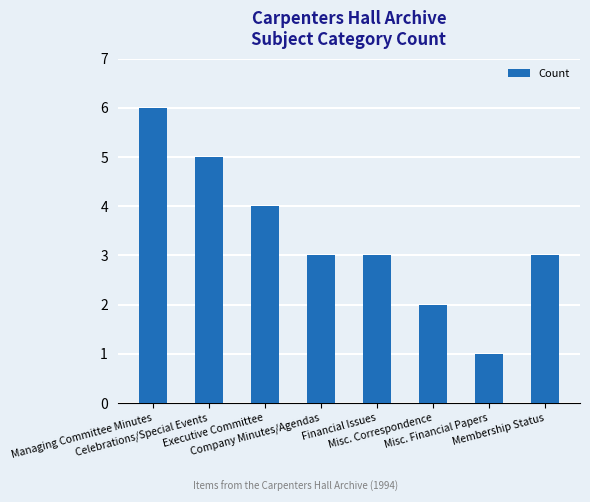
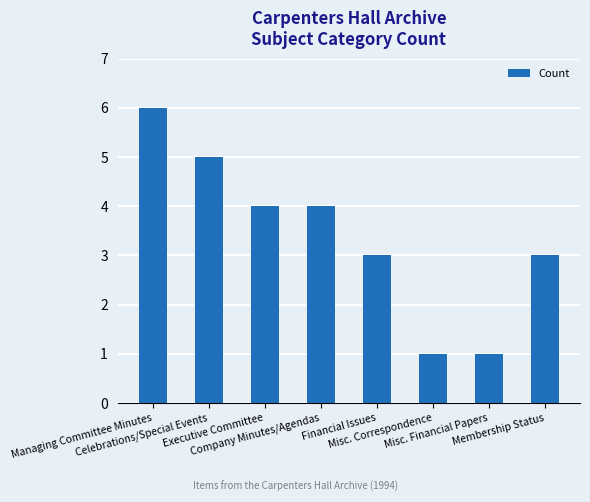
  {
    "Managing Committee Minutes": 6,
    "Celebrations/Special Events": 5,
    "Executive Committee": 4,
-   "Company Minutes/Agendas": 3,
+   "Company Minutes/Agendas": 4,
    "Financial Issues": 3,
-   "Misc. Correspondence": 2,
+   "Misc. Correspondence": 1,
    "Misc. Financial Papers": 1,
    "Membership Status": 3
  }
